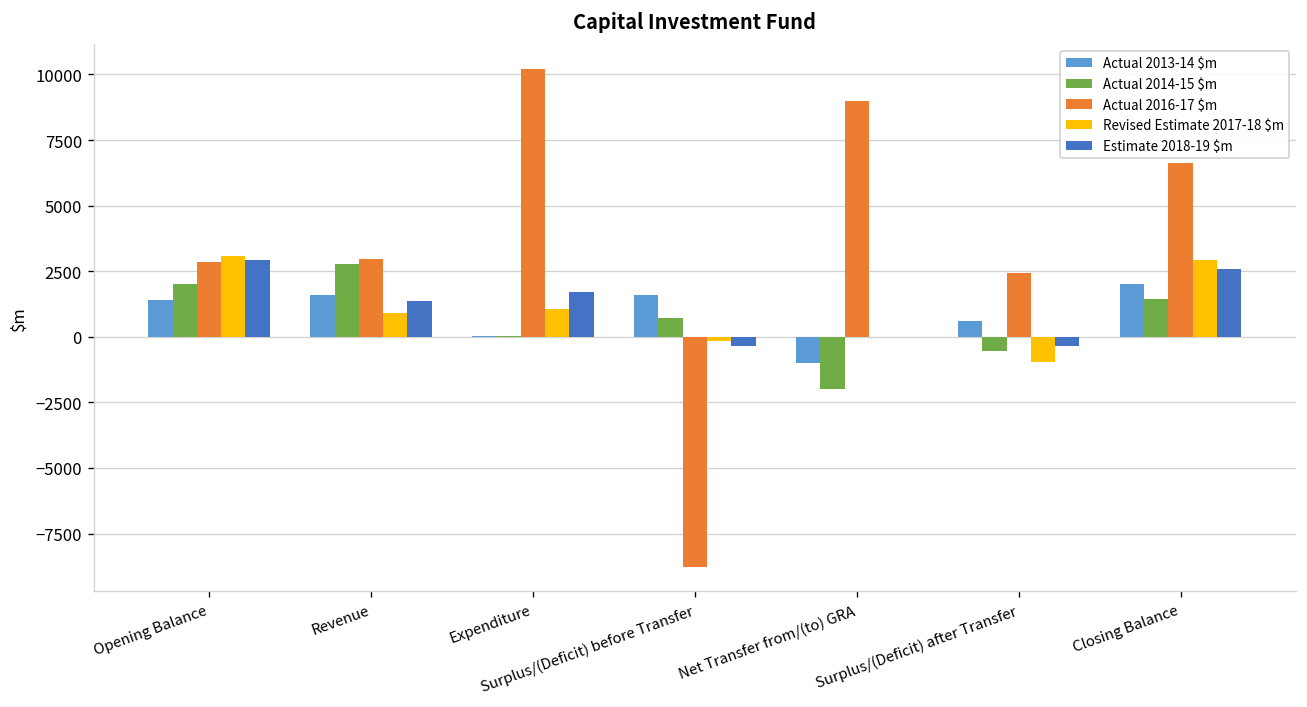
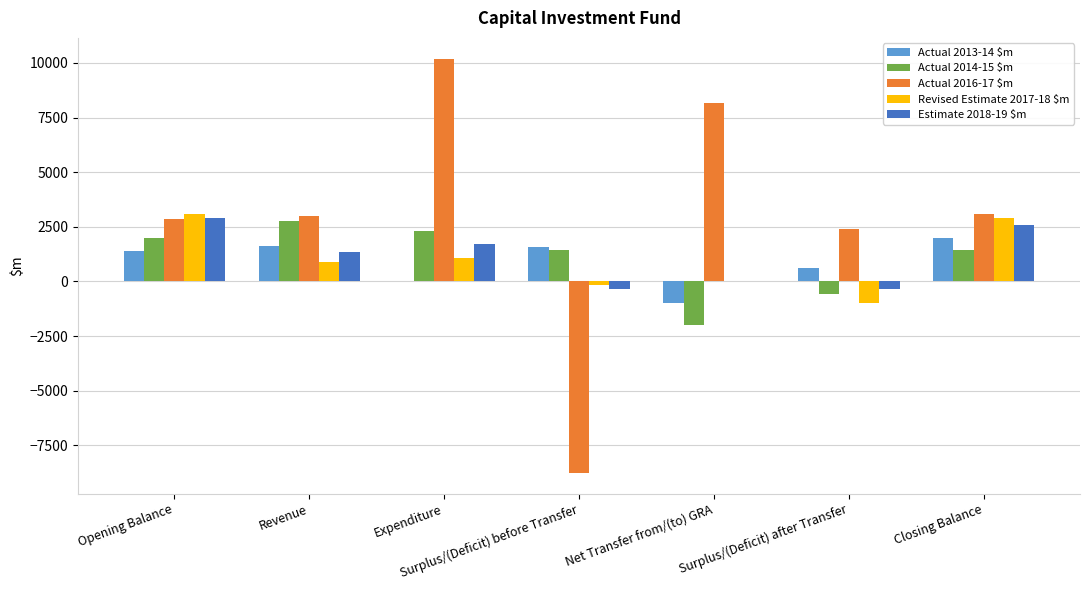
  {
    "Actual 2014-15 $m": {
      "Opening Balance": 2000,
      "Revenue": 2800,
-     "Expenditure": 0,
-     "Surplus/(Deficit) before Transfer": 700,
+     "Expenditure": 2300,
+     "Surplus/(Deficit) before Transfer": 1400,
      "Net Transfer from/(to) GRA": -2000,
      "Surplus/(Deficit) after Transfer": -600,
      "Closing Balance": 1400
    },
    "Actual 2016-17 $m": {
      "Opening Balance": 2800,
      "Revenue": 3000,
      "Expenditure": 10200,
      "Surplus/(Deficit) before Transfer": -8800,
-     "Net Transfer from/(to) GRA": 9000,
+     "Net Transfer from/(to) GRA": 8200,
      "Surplus/(Deficit) after Transfer": 2400,
-     "Closing Balance": 6600
+     "Closing Balance": 3100
    },
    "Revised Estimate 2017-18 $m": {
      "Opening Balance": 3100,
      "Revenue": 900,
      "Expenditure": 1100,
      "Surplus/(Deficit) before Transfer": -200,
      "Net Transfer from/(to) GRA": 0,
      "Surplus/(Deficit) after Transfer": -1000,
      "Closing Balance": 2900
    }
  }
